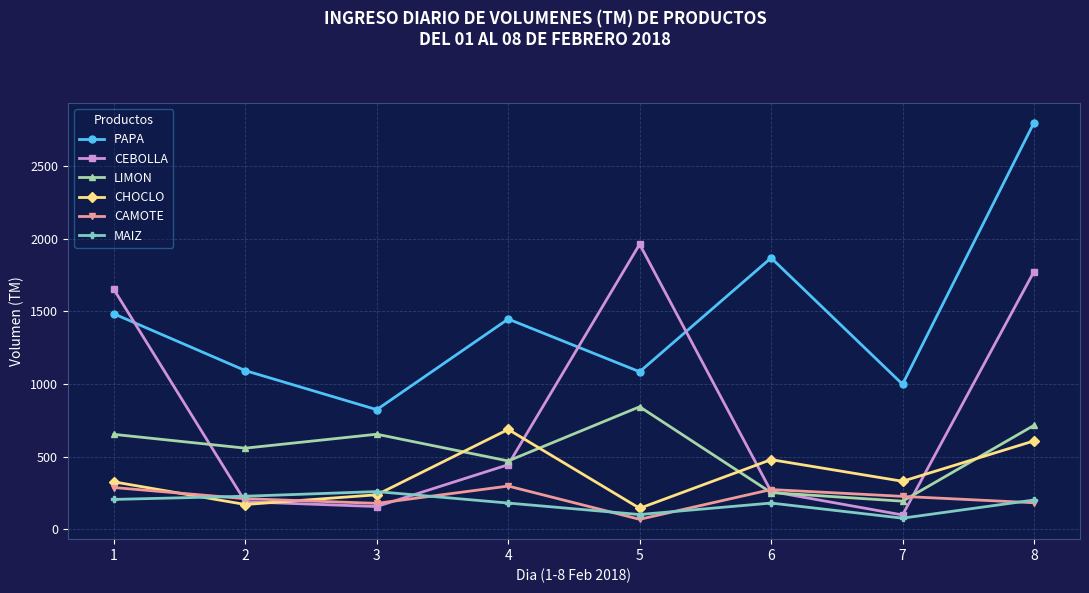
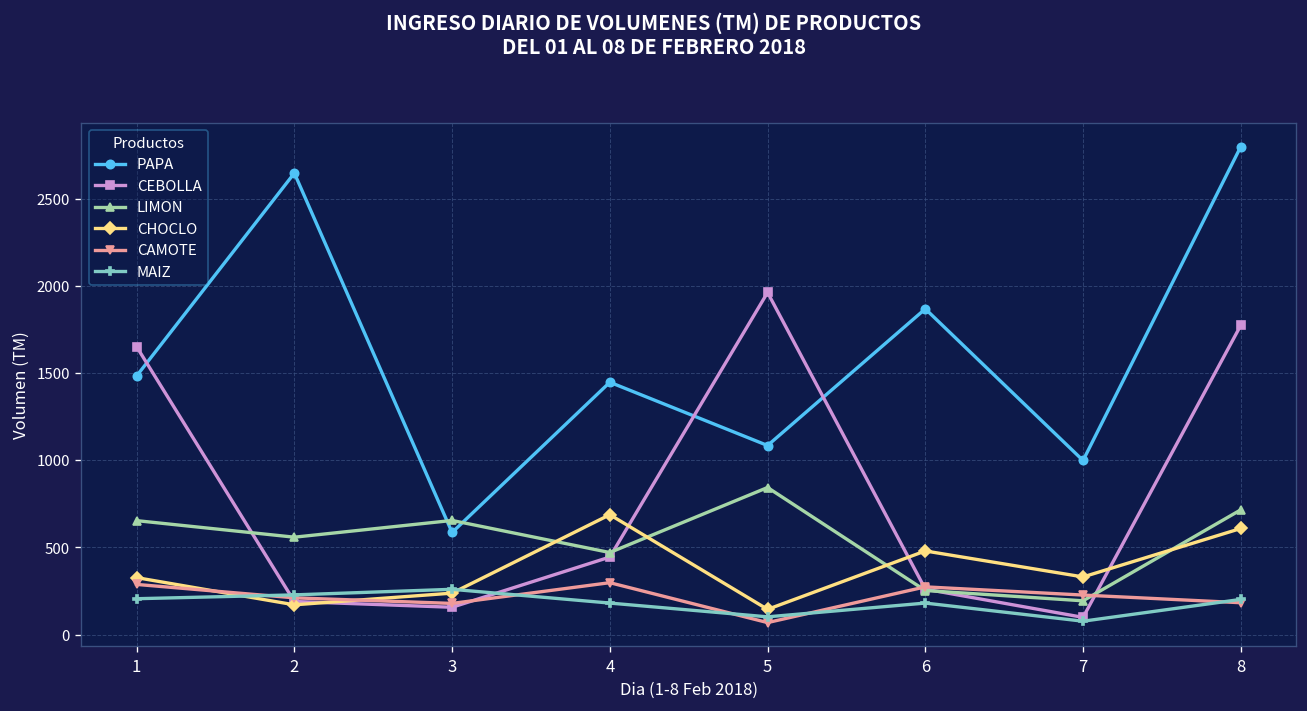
  {
    "PAPA": {
      "1": 1480,
-     "2": 1090,
-     "3": 820,
+     "2": 2650,
+     "3": 590,
      "4": 1450,
      "5": 1090,
      "6": 1870,
      "7": 1000,
      "8": 2800
    },
    "CEBOLLA": {
      "1": 1650,
      "2": 190,
      "3": 160,
      "4": 450,
      "5": 1960,
      "7": 100,
      "8": 1780
    },
    "CHOCLO": {
      "1": 330,
      "2": 170,
      "3": 240,
      "4": 690,
      "5": 150,
      "6": 480,
      "7": 330,
      "8": 610
    },
    "CAMOTE": {
      "1": 290,
      "3": 180,
      "4": 300,
      "5": 70,
      "7": 230,
      "8": 180
    }
  }
